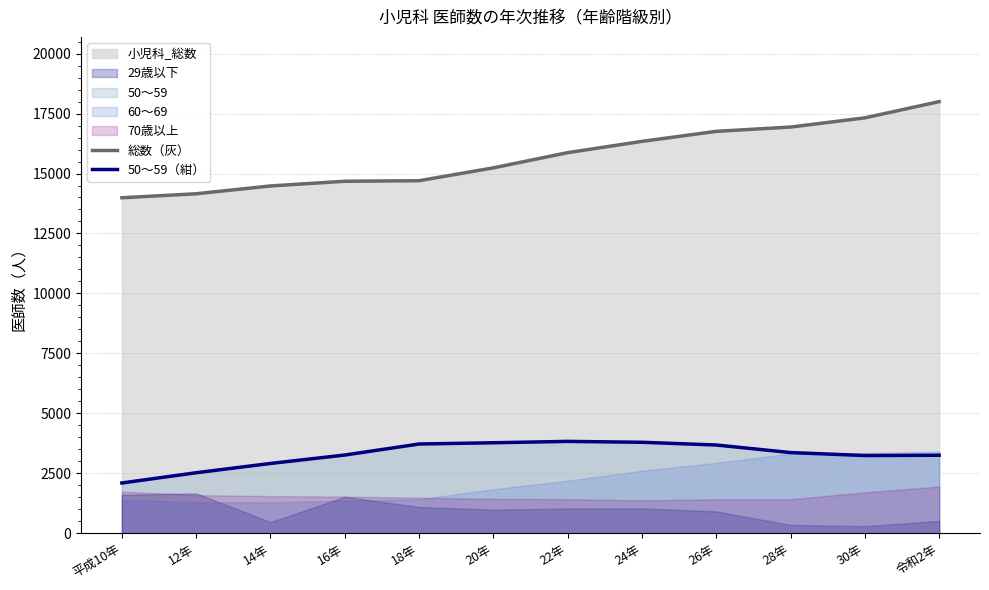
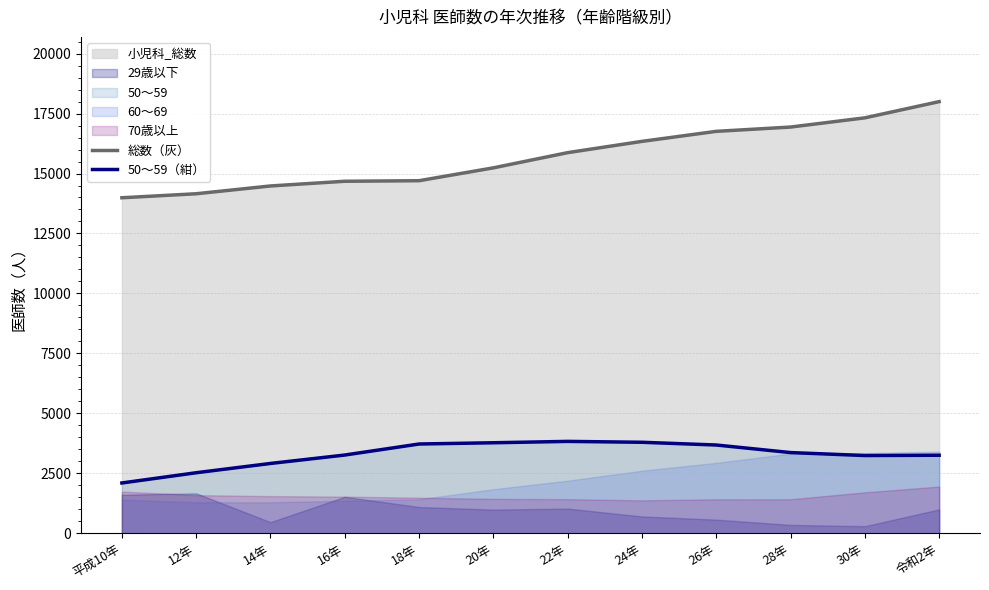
  {
    "29歳以下": {
      "平成10年": 1600,
      "14年": 500,
      "18年": 1100,
      "20年": 1000,
      "22年": 1000,
-     "24年": 1000,
-     "26年": 900,
+     "24年": 700,
+     "26年": 600,
      "28年": 300,
      "30年": 300,
-     "令和2年": 500
+     "令和2年": 1000
    }
  }
